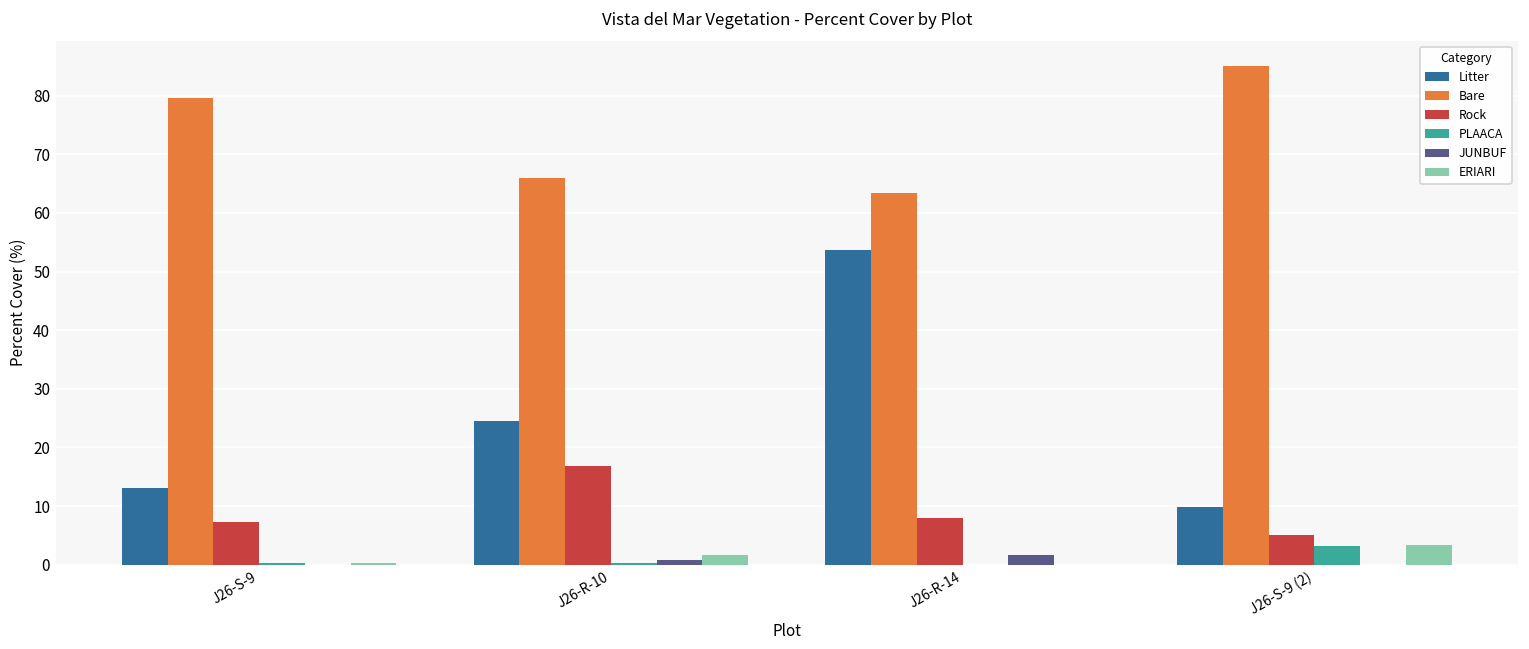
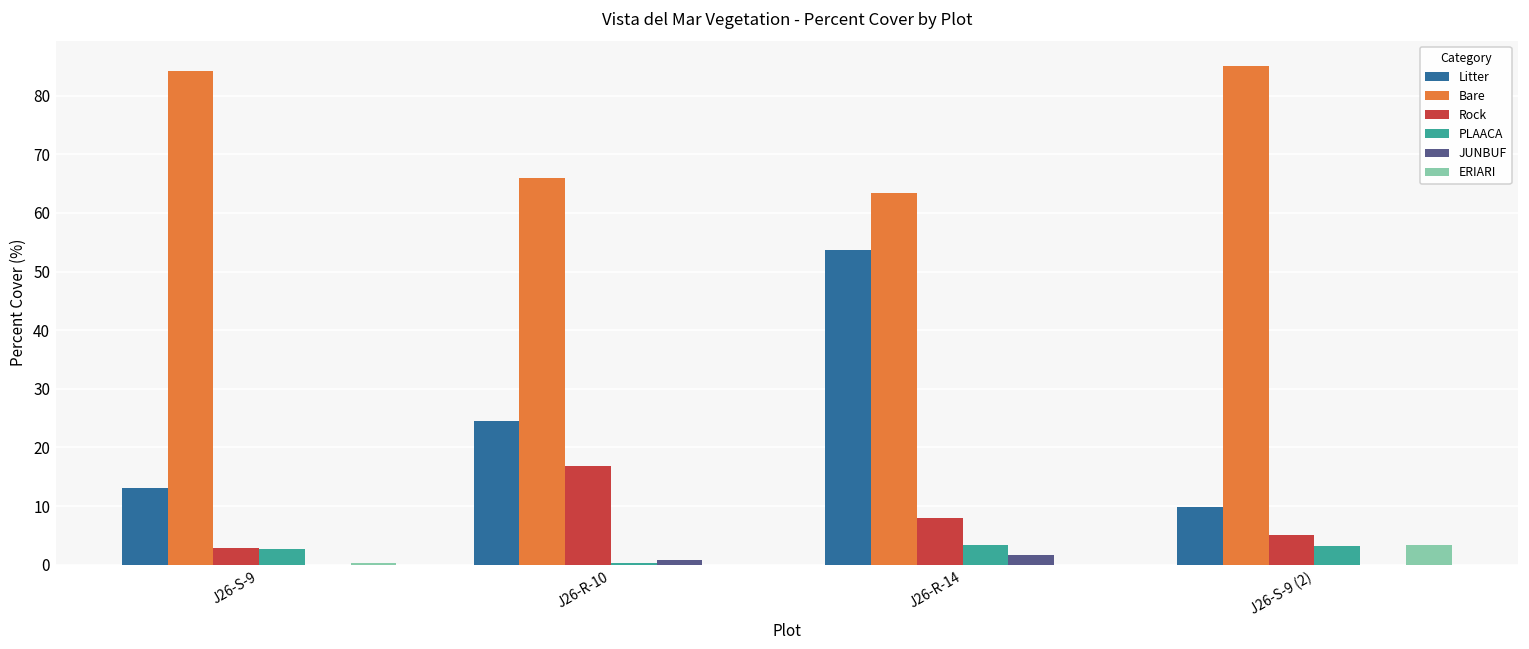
  {
    "Bare": {
-     "J26-S-9": 80,
+     "J26-S-9": 84,
      "J26-R-10": 66,
      "J26-R-14": 63,
      "J26-S-9 (2)": 85
    },
    "Rock": {
-     "J26-S-9": 7,
+     "J26-S-9": 3,
      "J26-R-10": 17,
      "J26-R-14": 8,
      "J26-S-9 (2)": 5
    },
    "PLAACA": {
-     "J26-S-9": 0,
-     "J26-R-14": 0,
+     "J26-S-9": 3,
+     "J26-R-14": 3,
      "J26-S-9 (2)": 3
    },
    "ERIARI": {
-     "J26-R-10": 2,
+     "J26-R-10": 0,
      "J26-R-14": 0,
      "J26-S-9 (2)": 3
    }
  }
